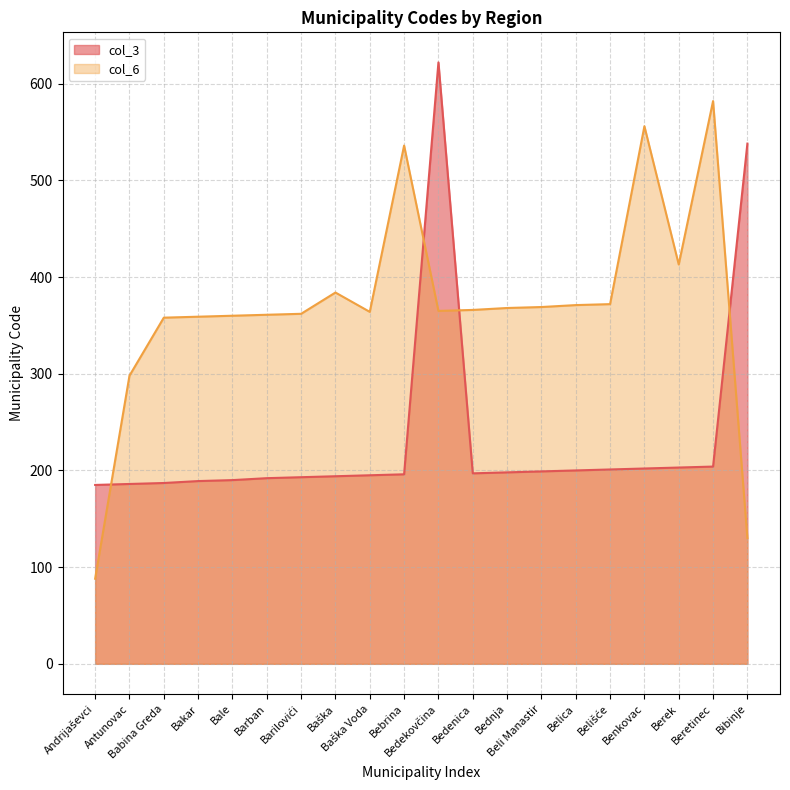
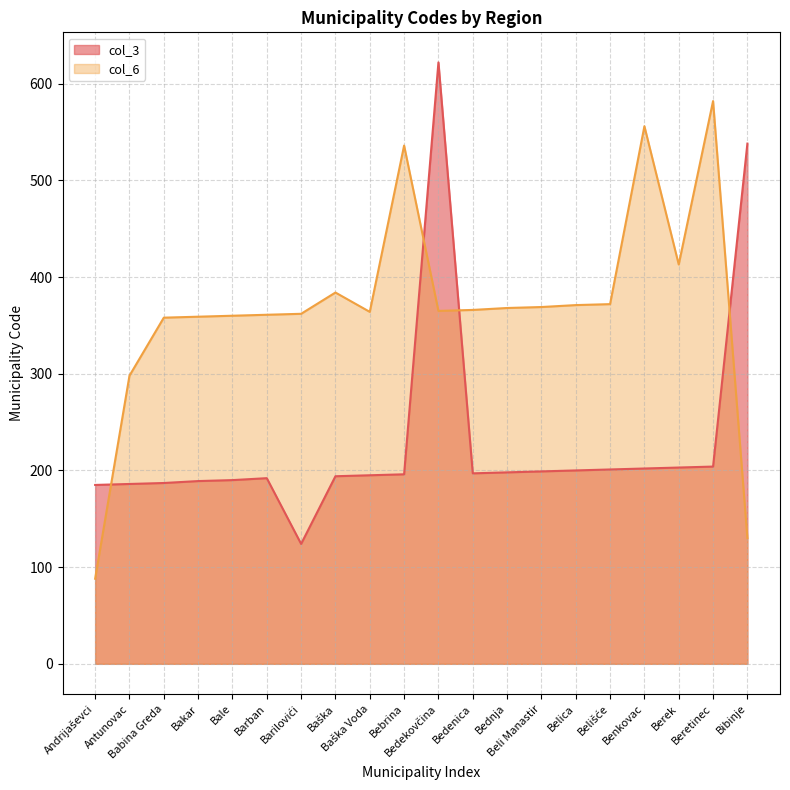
  {
    "col_3": {
      "Andrijaševci": 190,
      "Antunovac": 190,
      "Babina Greda": 190,
      "Bakar": 190,
      "Bale": 190,
      "Barban": 190,
-     "Barilovići": 190,
+     "Barilovići": 120,
      "Baška": 190,
      "Baška Voda": 200,
      "Bebrina": 200,
      "Bedekovčina": 620,
      "Bedenica": 200,
      "Bednja": 200,
      "Beli Manastir": 200,
      "Belica": 200,
      "Belišće": 200,
      "Benkovac": 200,
      "Berek": 200,
      "Beretinec": 200,
      "Bibinje": 540
    },
    "col_6": {
      "Andrijaševci": 90,
      "Antunovac": 300,
      "Babina Greda": 360,
      "Bakar": 360,
      "Bale": 360,
      "Barban": 360,
      "Barilovići": 360,
      "Baška": 380,
      "Baška Voda": 360,
      "Bebrina": 540,
      "Bedekovčina": 370,
      "Bedenica": 370,
      "Bednja": 370,
      "Beli Manastir": 370,
      "Belica": 370,
      "Belišće": 370,
      "Benkovac": 560,
      "Berek": 410,
      "Beretinec": 580,
      "Bibinje": 130
    }
  }
